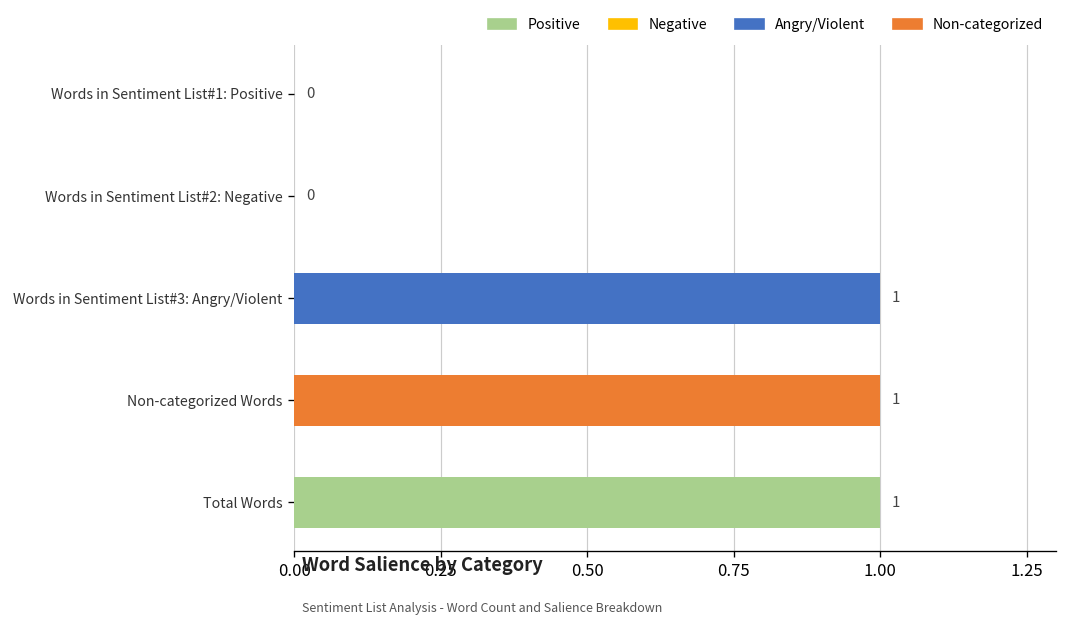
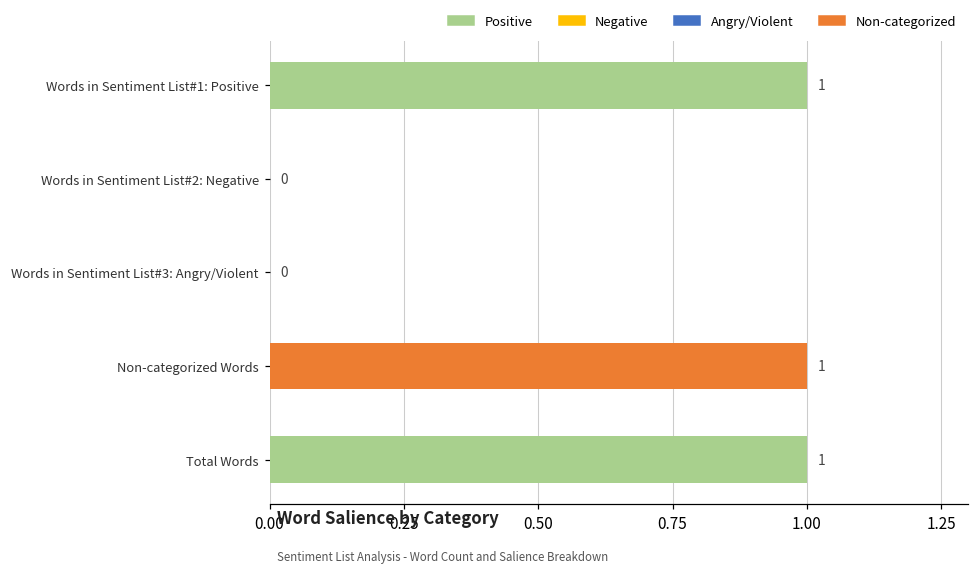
  {
-   "Words in Sentiment List#1: Positive": 0,
+   "Words in Sentiment List#1: Positive": 1,
    "Words in Sentiment List#2: Negative": 0,
-   "Words in Sentiment List#3: Angry/Violent": 1,
+   "Words in Sentiment List#3: Angry/Violent": 0,
    "Non-categorized Words": 1,
    "Total Words": 1
  }
